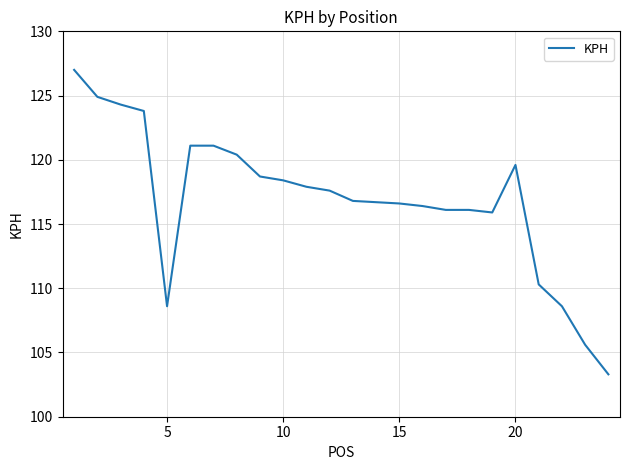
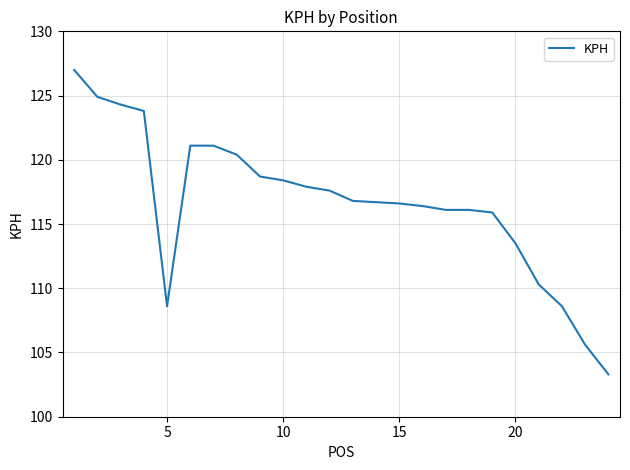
  {
    "5": 108.6,
    "10": 118.4,
    "15": 116.6,
-   "20": 119.6
+   "20": 113.5
  }
